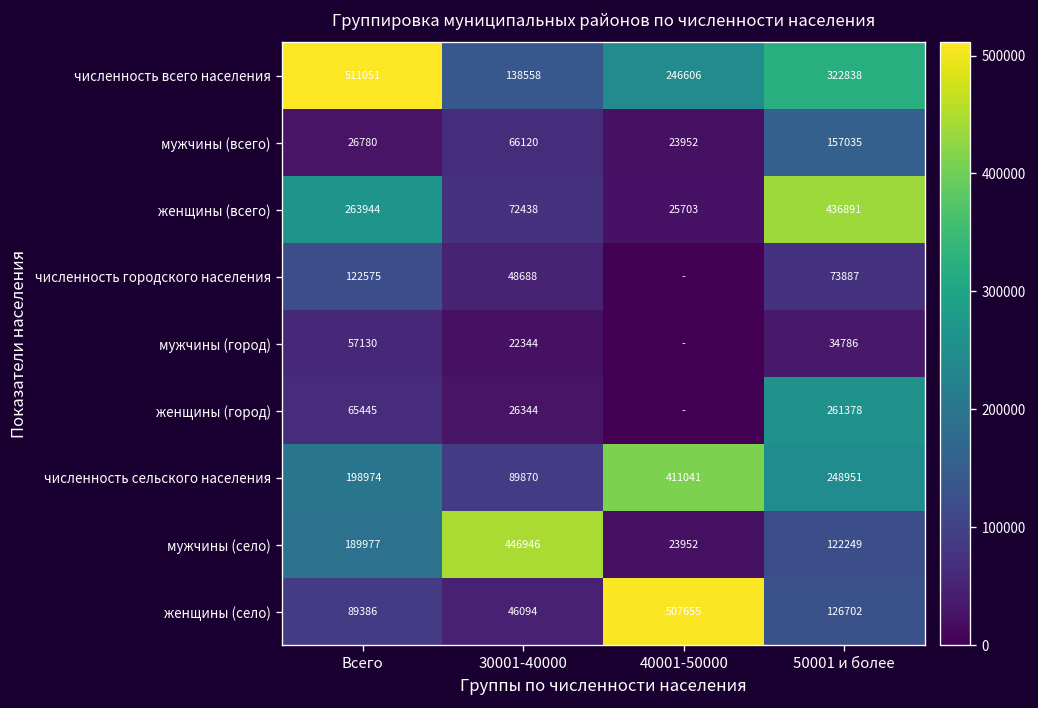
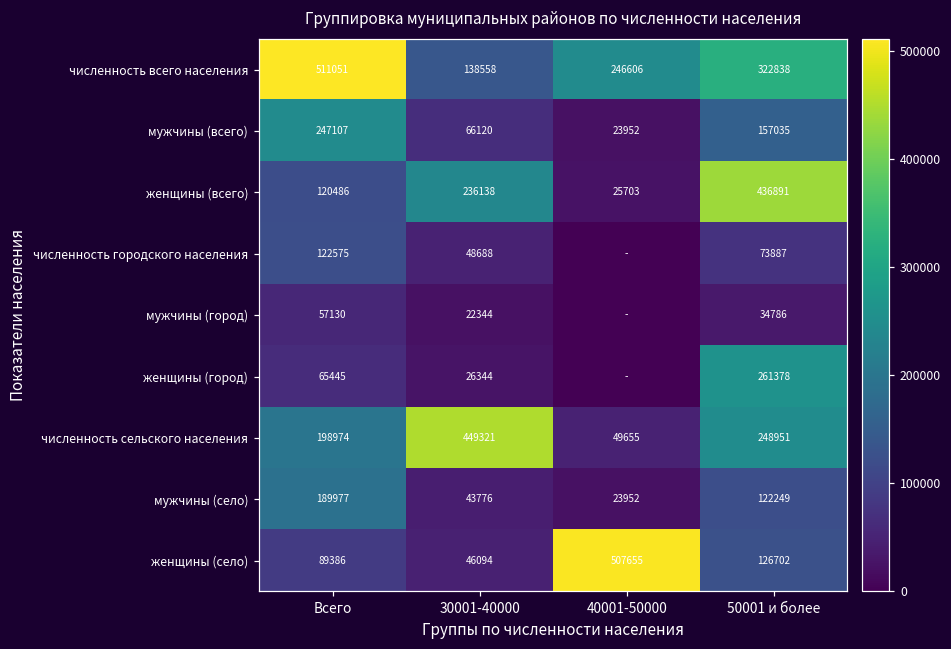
  {
    "численность всего населения": {
      "Всего": 511051,
      "30001-40000": 138558,
      "40001-50000": 246606,
      "50001 и более": 322838
    },
    "мужчины (всего)": {
-     "Всего": 26780,
+     "Всего": 247107,
      "30001-40000": 66120,
      "40001-50000": 23952,
      "50001 и более": 157035
    },
    "женщины (всего)": {
-     "Всего": 263944,
-     "30001-40000": 72438,
+     "Всего": 120486,
+     "30001-40000": 236138,
      "40001-50000": 25703,
      "50001 и более": 436891
    },
    "численность городского населения": {
      "Всего": 122575,
      "30001-40000": 48688,
      "50001 и более": 73887
    },
    "мужчины (город)": {
      "Всего": 57130,
      "30001-40000": 22344,
      "50001 и более": 34786
    },
    "женщины (город)": {
      "Всего": 65445,
      "30001-40000": 26344,
      "50001 и более": 261378
    },
    "численность сельского населения": {
      "Всего": 198974,
-     "30001-40000": 89870,
-     "40001-50000": 411041,
+     "30001-40000": 449321,
+     "40001-50000": 49655,
      "50001 и более": 248951
    },
    "мужчины (село)": {
      "Всего": 189977,
-     "30001-40000": 446946,
+     "30001-40000": 43776,
      "40001-50000": 23952,
      "50001 и более": 122249
    },
    "женщины (село)": {
      "Всего": 89386,
      "30001-40000": 46094,
      "40001-50000": 507655,
      "50001 и более": 126702
    }
  }
